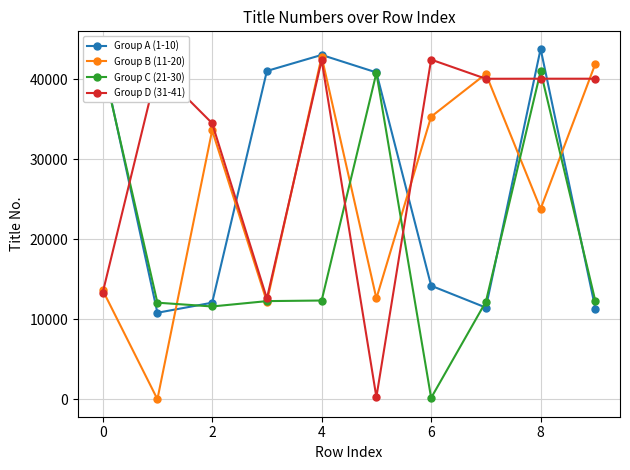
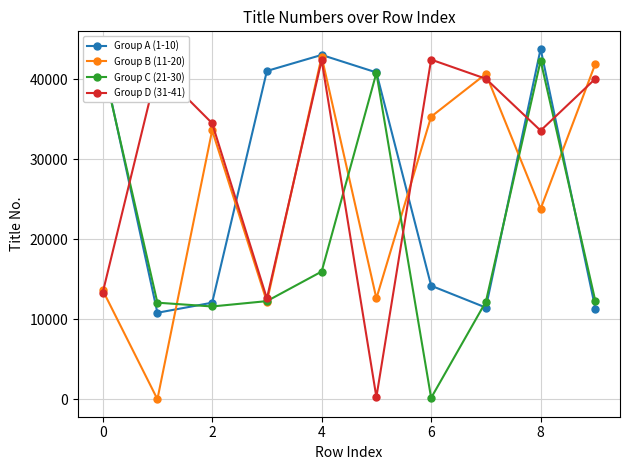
  {
    "Group A (1-10)": {
      "2": 12000,
      "6": 14000,
      "8": 44000
    },
    "Group B (11-20)": {
      "0": 14000,
      "2": 34000,
      "6": 35000,
      "8": 24000
    },
    "Group C (21-30)": {
      "2": 12000,
-     "4": 12000,
+     "4": 16000,
      "6": 0,
-     "8": 41000
+     "8": 42000
    },
    "Group D (31-41)": {
      "0": 13000,
      "2": 35000,
      "4": 42000,
      "6": 42000,
-     "8": 40000
+     "8": 34000
    }
  }
